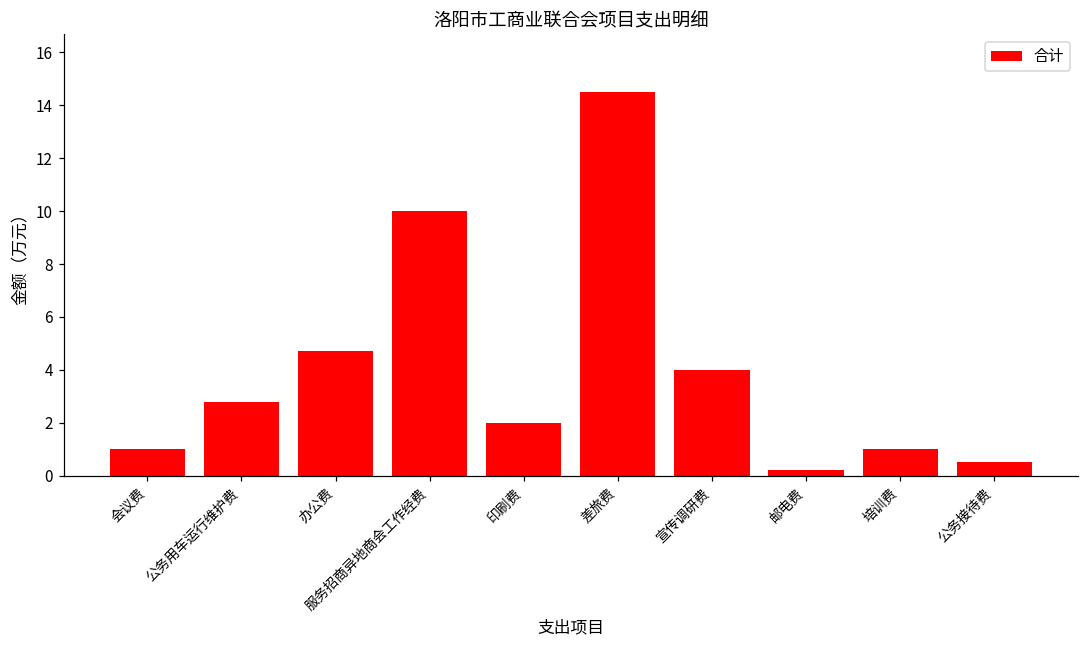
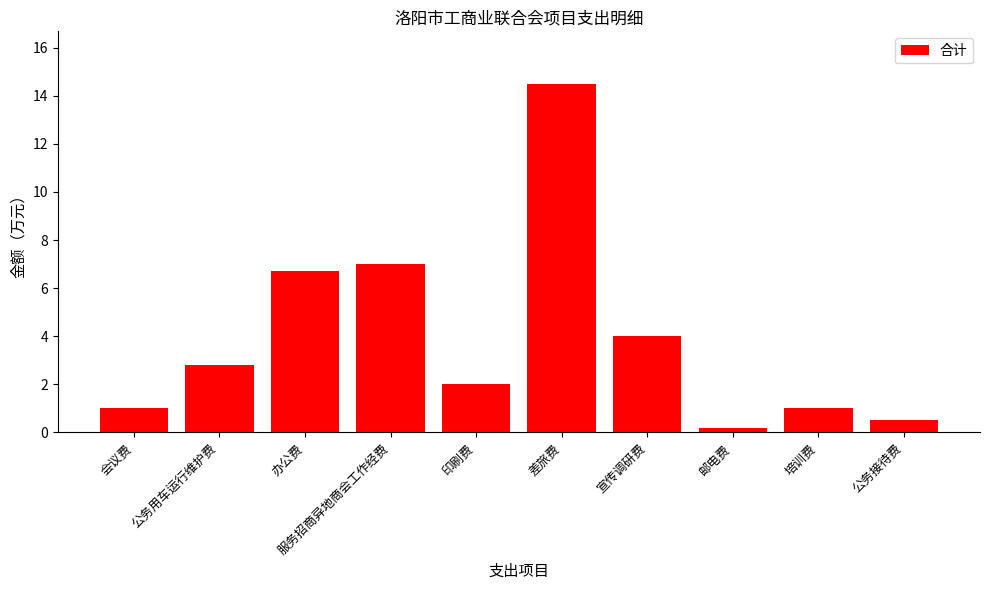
  {
    "会议费": 1.0,
    "公务用车运行维护费": 2.8,
-   "办公费": 4.7,
-   "服务招商异地商会工作经费": 10,
+   "办公费": 6.7,
+   "服务招商异地商会工作经费": 7,
    "印刷费": 2.0,
    "差旅费": 14.5,
    "宣传调研费": 4.0,
    "邮电费": 0.2,
    "培训费": 1.0,
    "公务接待费": 0.5
  }
